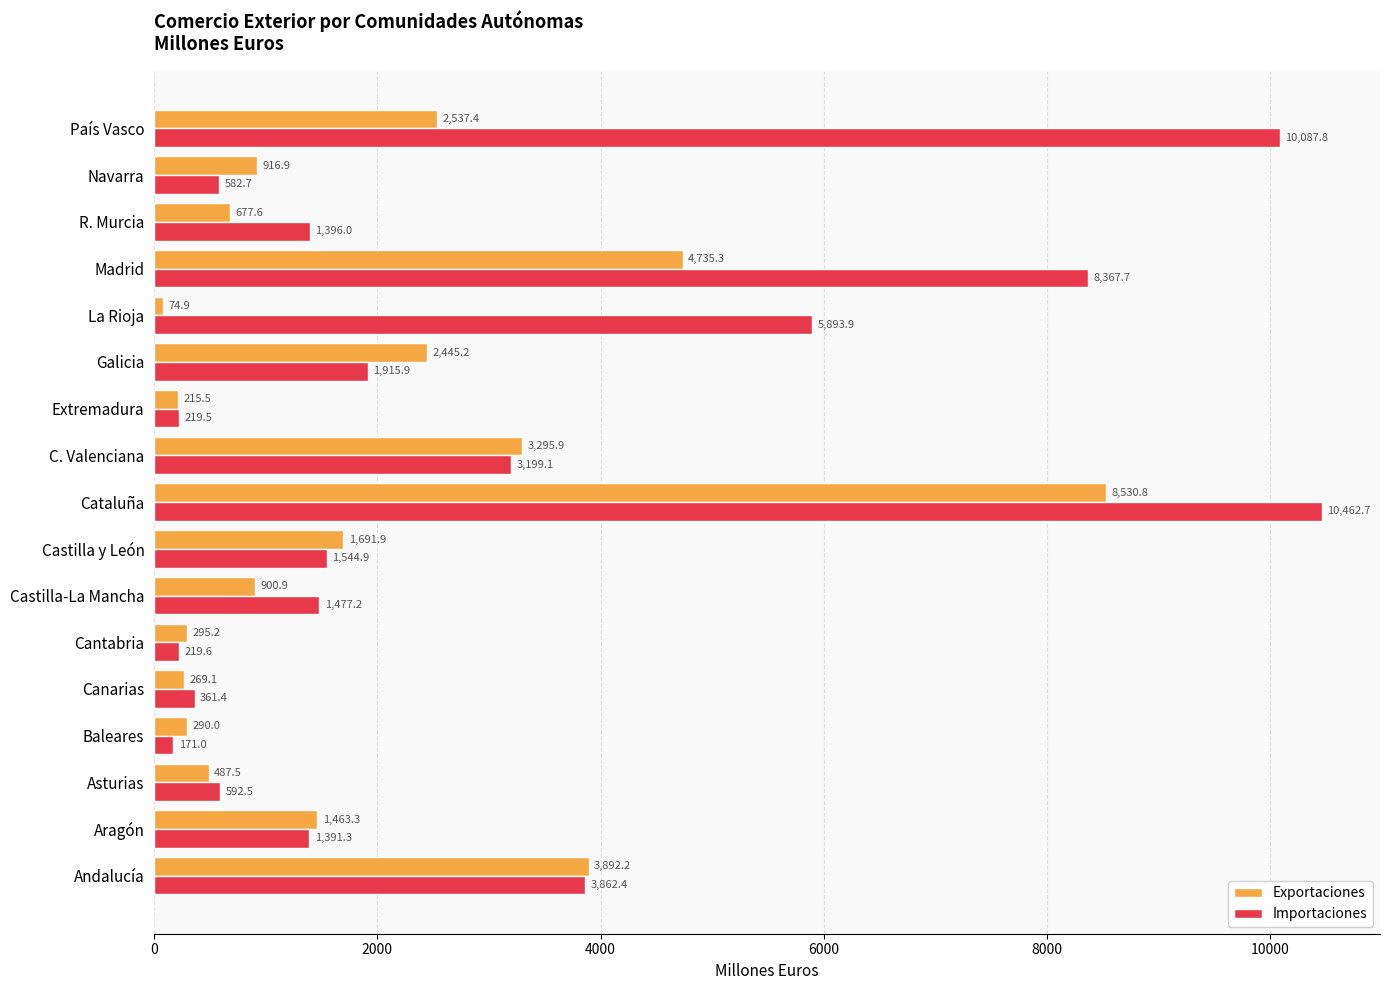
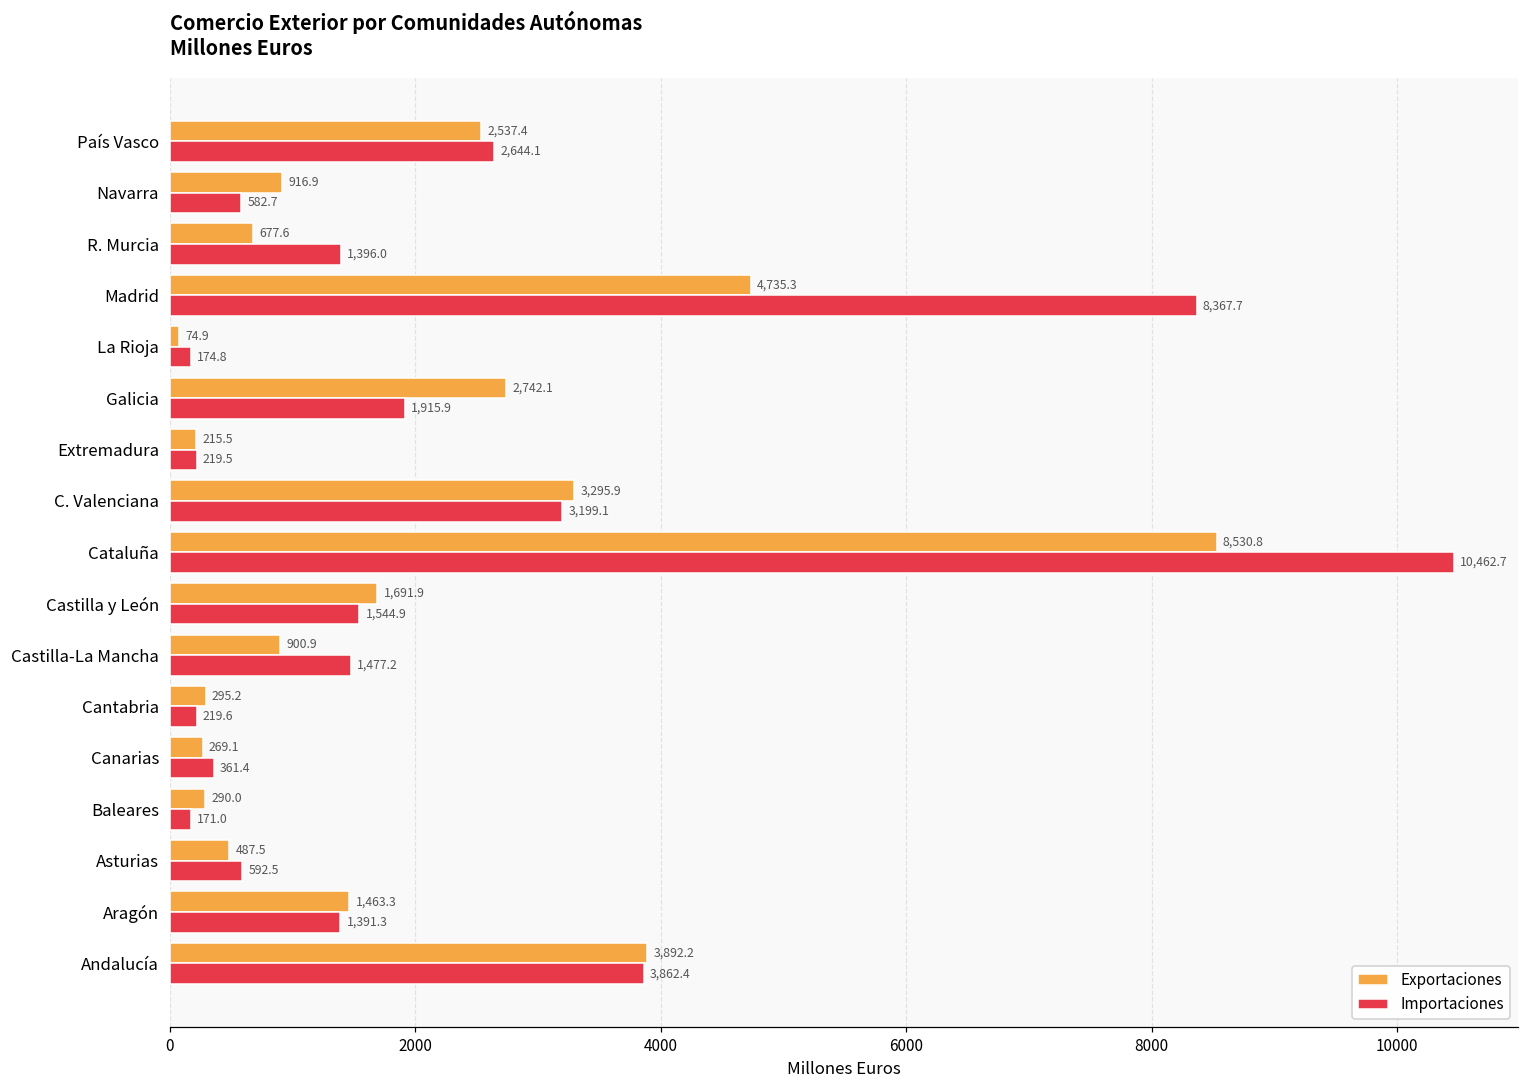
  {
    "Exportaciones": {
      "País Vasco": "2,537.4",
      "Navarra": "916.9",
      "R. Murcia": "677.6",
      "Madrid": "4,735.3",
      "La Rioja": "74.9",
-     "Galicia": "2,445.2",
+     "Galicia": "2,742.1",
      "Extremadura": "215.5",
      "C. Valenciana": "3,295.9",
      "Cataluña": "8,530.8",
      "Castilla y León": "1,691.9",
      "Castilla-La Mancha": "900.9",
      "Cantabria": "295.2",
      "Canarias": "269.1",
      "Baleares": "290.0",
      "Asturias": "487.5",
      "Aragón": "1,463.3",
      "Andalucía": "3,892.2"
    },
    "Importaciones": {
-     "País Vasco": "10,087.8",
+     "País Vasco": "2,644.1",
      "Navarra": "582.7",
      "R. Murcia": "1,396.0",
      "Madrid": "8,367.7",
-     "La Rioja": "5,893.9",
+     "La Rioja": "174.8",
      "Galicia": "1,915.9",
      "Extremadura": "219.5",
      "C. Valenciana": "3,199.1",
      "Cataluña": "10,462.7",
      "Castilla y León": "1,544.9",
      "Castilla-La Mancha": "1,477.2",
      "Cantabria": "219.6",
      "Canarias": "361.4",
      "Baleares": "171.0",
      "Asturias": "592.5",
      "Aragón": "1,391.3",
      "Andalucía": "3,862.4"
    }
  }
